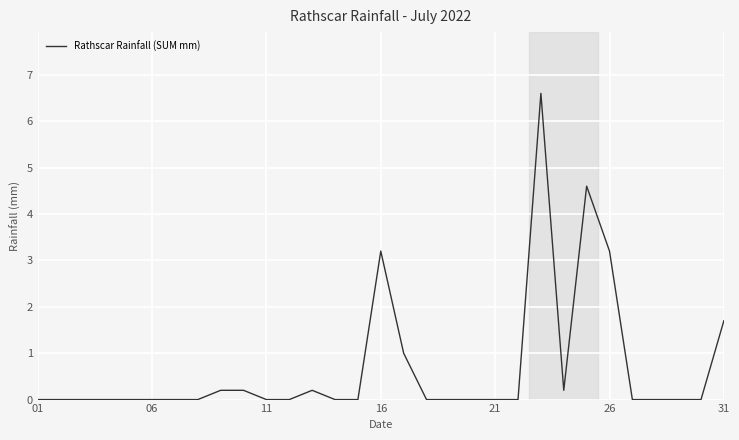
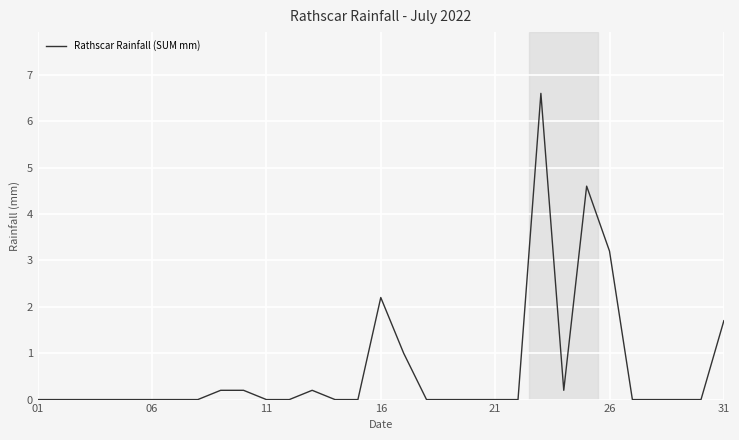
  {
    "01": 0.0,
    "06": 0.0,
    "11": 0.0,
-   "16": 3.2,
+   "16": 2.2,
    "21": 0.0,
    "26": 3.2,
    "31": 1.7
  }
